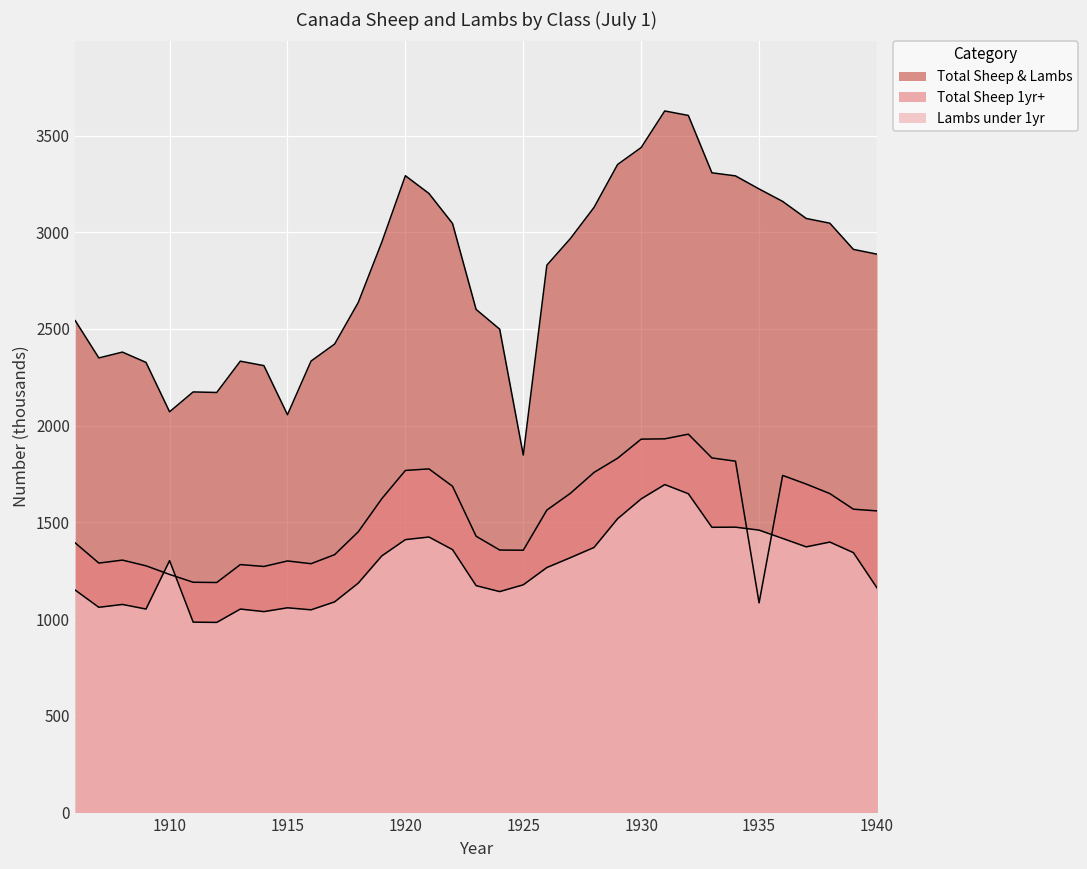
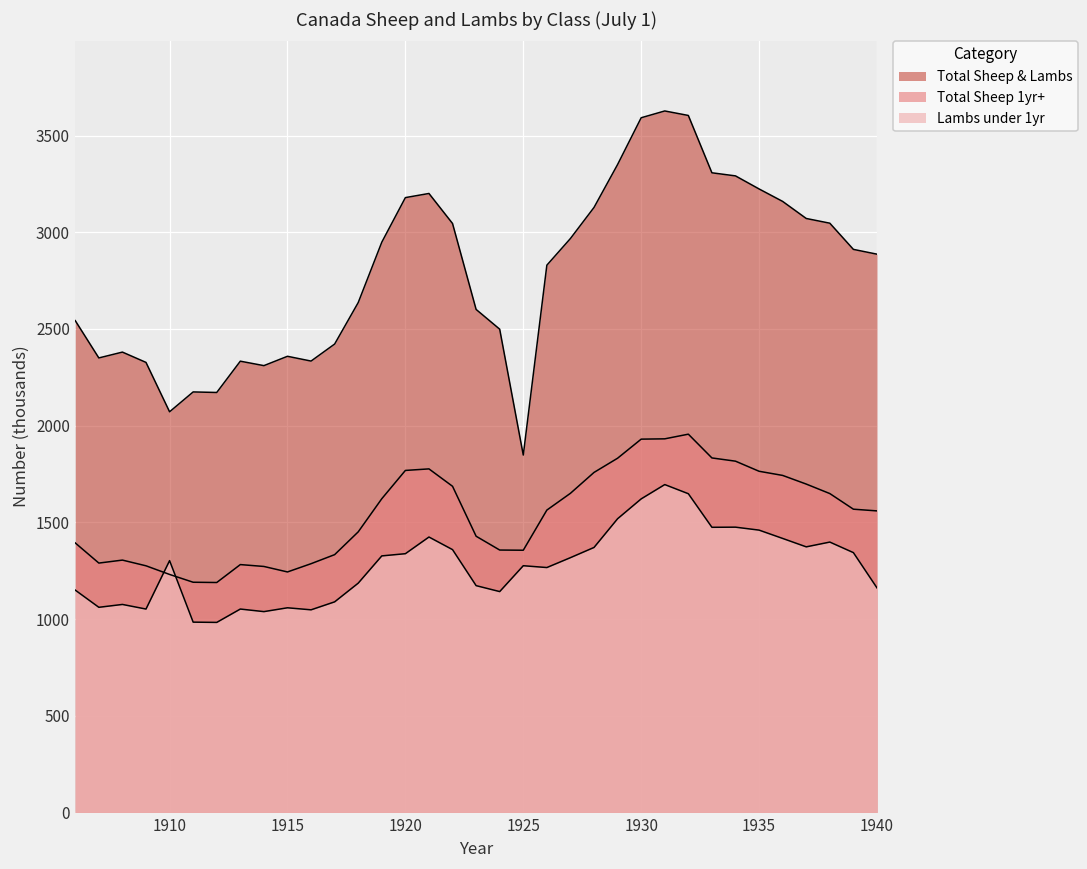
  {
    "Total Sheep & Lambs": {
      "1910": 2070,
-     "1915": 2060,
-     "1920": 3290,
+     "1915": 2360,
+     "1920": 3180,
      "1925": 1850,
-     "1930": 3440,
+     "1930": 3590,
      "1935": 3220,
      "1940": 2890
    },
    "Total Sheep 1yr+": {
      "1910": 1230,
-     "1915": 1300,
+     "1915": 1240,
      "1920": 1770,
      "1925": 1360,
      "1930": 1930,
-     "1935": 1080,
+     "1935": 1760,
      "1940": 1560
    },
    "Lambs under 1yr": {
      "1910": 1300,
      "1915": 1060,
-     "1920": 1410,
-     "1925": 1180,
+     "1920": 1340,
+     "1925": 1280,
      "1930": 1620,
      "1935": 1460,
      "1940": 1160
    }
  }
